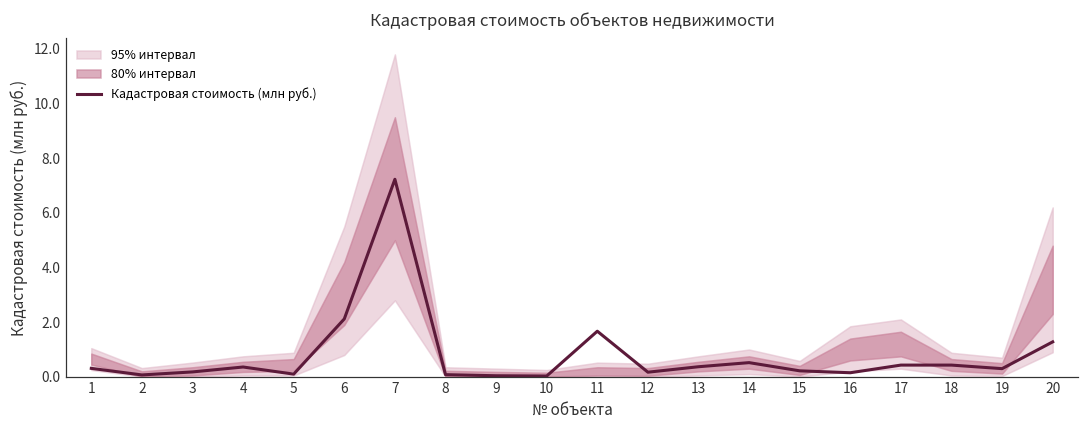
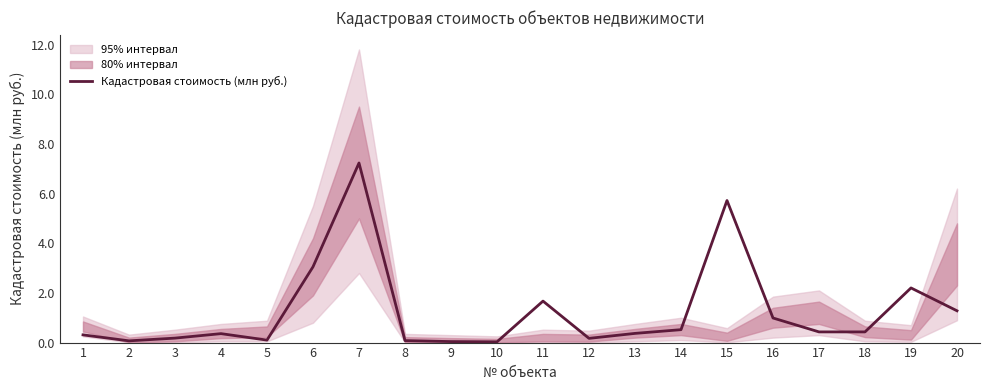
  {
    "Кадастровая стоимость (млн руб.)": {
      "1": 0.3,
      "2": 0.1,
      "3": 0.2,
      "4": 0.4,
      "5": 0.1,
-     "6": 2.1,
+     "6": 3.1,
      "7": 7.2,
      "8": 0.1,
      "9": 0.0,
      "10": 0.0,
      "11": 1.7,
      "12": 0.2,
      "13": 0.4,
      "14": 0.5,
-     "15": 0.2,
-     "16": 0.2,
+     "15": 5.7,
+     "16": 1.0,
      "17": 0.4,
      "18": 0.4,
-     "19": 0.3,
+     "19": 2.2,
      "20": 1.3
    }
  }
